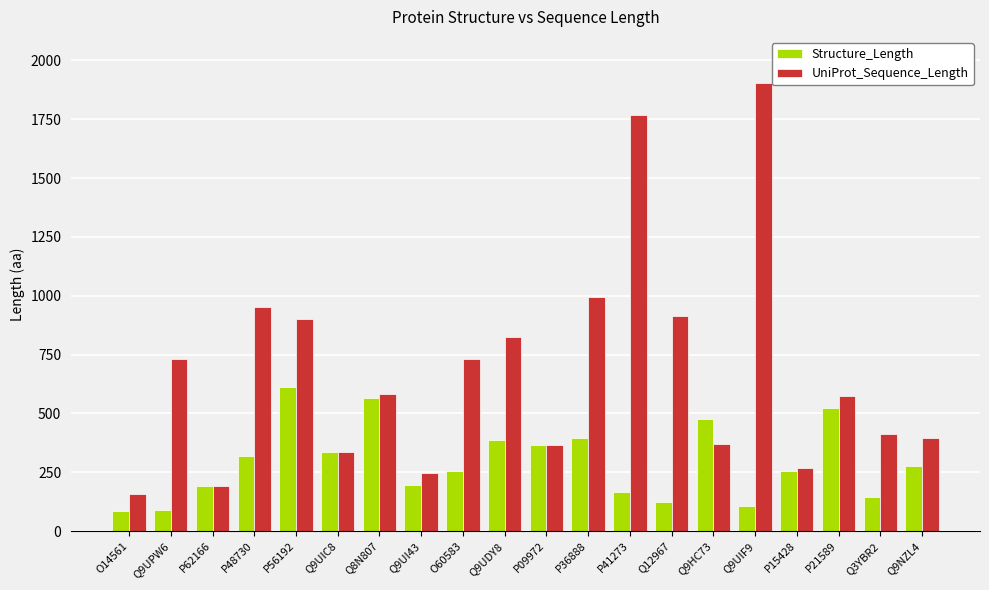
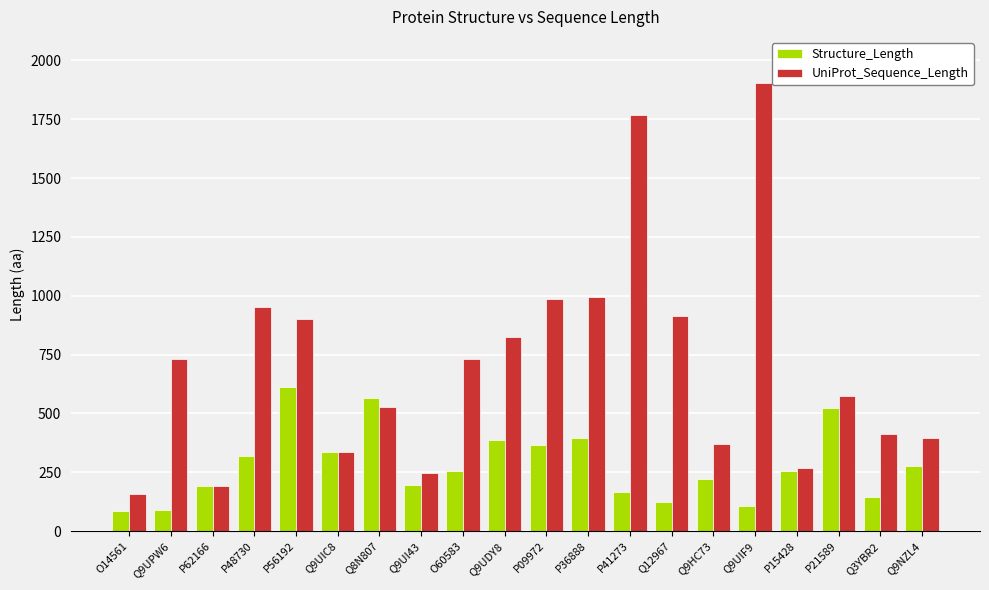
  {
    "Structure_Length": {
      "O14561": 90,
      "Q9UPW6": 90,
      "P62166": 190,
      "P48730": 320,
      "P56192": 610,
      "Q9UIC8": 330,
      "Q8N807": 560,
      "Q9UI43": 200,
      "O60583": 260,
      "Q9UDY8": 390,
      "P09972": 360,
      "P36888": 400,
      "P41273": 170,
      "Q12967": 120,
-     "Q9HC73": 480,
+     "Q9HC73": 220,
      "Q9UIF9": 110,
      "P15428": 250,
      "P21589": 520,
      "Q3YBR2": 150,
      "Q9NZL4": 280
    },
    "UniProt_Sequence_Length": {
      "O14561": 160,
      "Q9UPW6": 730,
      "P62166": 190,
      "P48730": 950,
      "P56192": 900,
      "Q9UIC8": 330,
-     "Q8N807": 580,
+     "Q8N807": 530,
      "Q9UI43": 250,
      "O60583": 730,
      "Q9UDY8": 820,
-     "P09972": 360,
+     "P09972": 990,
      "P36888": 990,
      "P41273": 1770,
      "Q12967": 910,
      "Q9HC73": 370,
      "Q9UIF9": 1910,
      "P15428": 270,
      "P21589": 570,
      "Q3YBR2": 410,
      "Q9NZL4": 400
    }
  }
